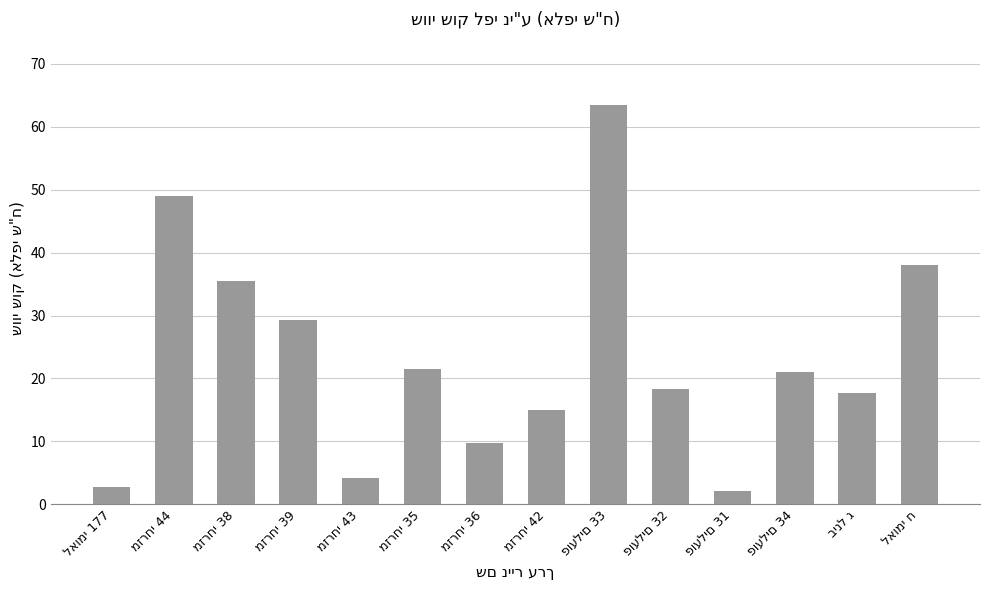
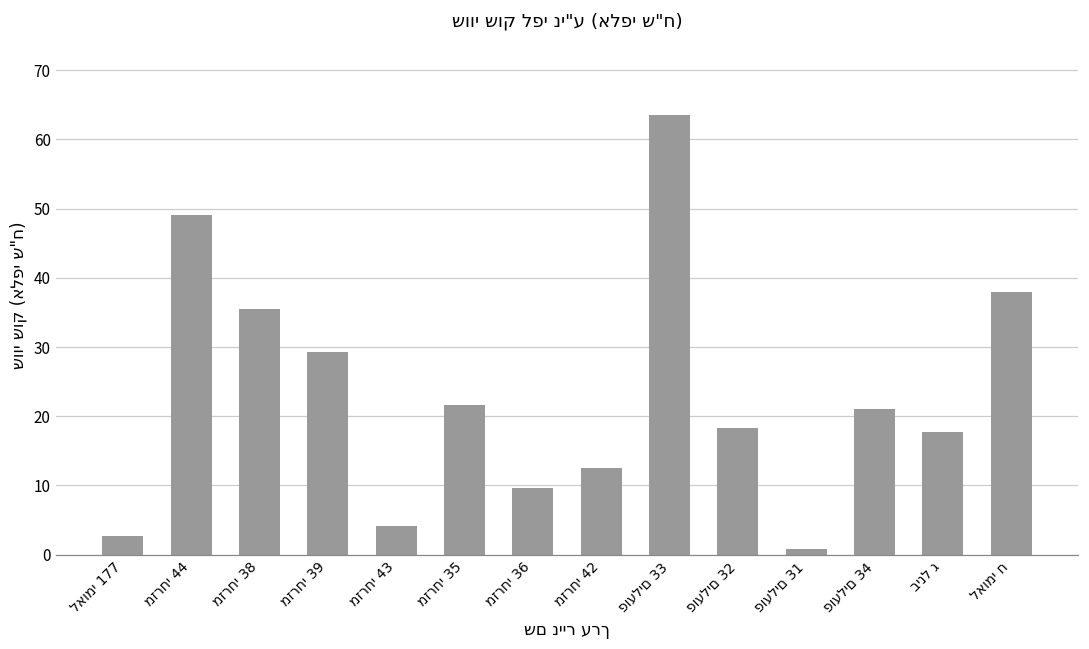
  {
    "לאומי 177": 3,
    "מזרחי 44": 49,
    "מזרחי 38": 35,
    "מזרחי 39": 29,
    "מזרחי 43": 4,
    "מזרחי 35": 22,
    "מזרחי 36": 10,
-   "מזרחי 42": 15,
+   "מזרחי 42": 13,
    "פועלים 33": 63,
    "פועלים 32": 18,
-   "פועלים 31": 2,
+   "פועלים 31": 1,
    "פועלים 34": 21,
    "בינל ג": 18,
    "לאומי ח": 38
  }
